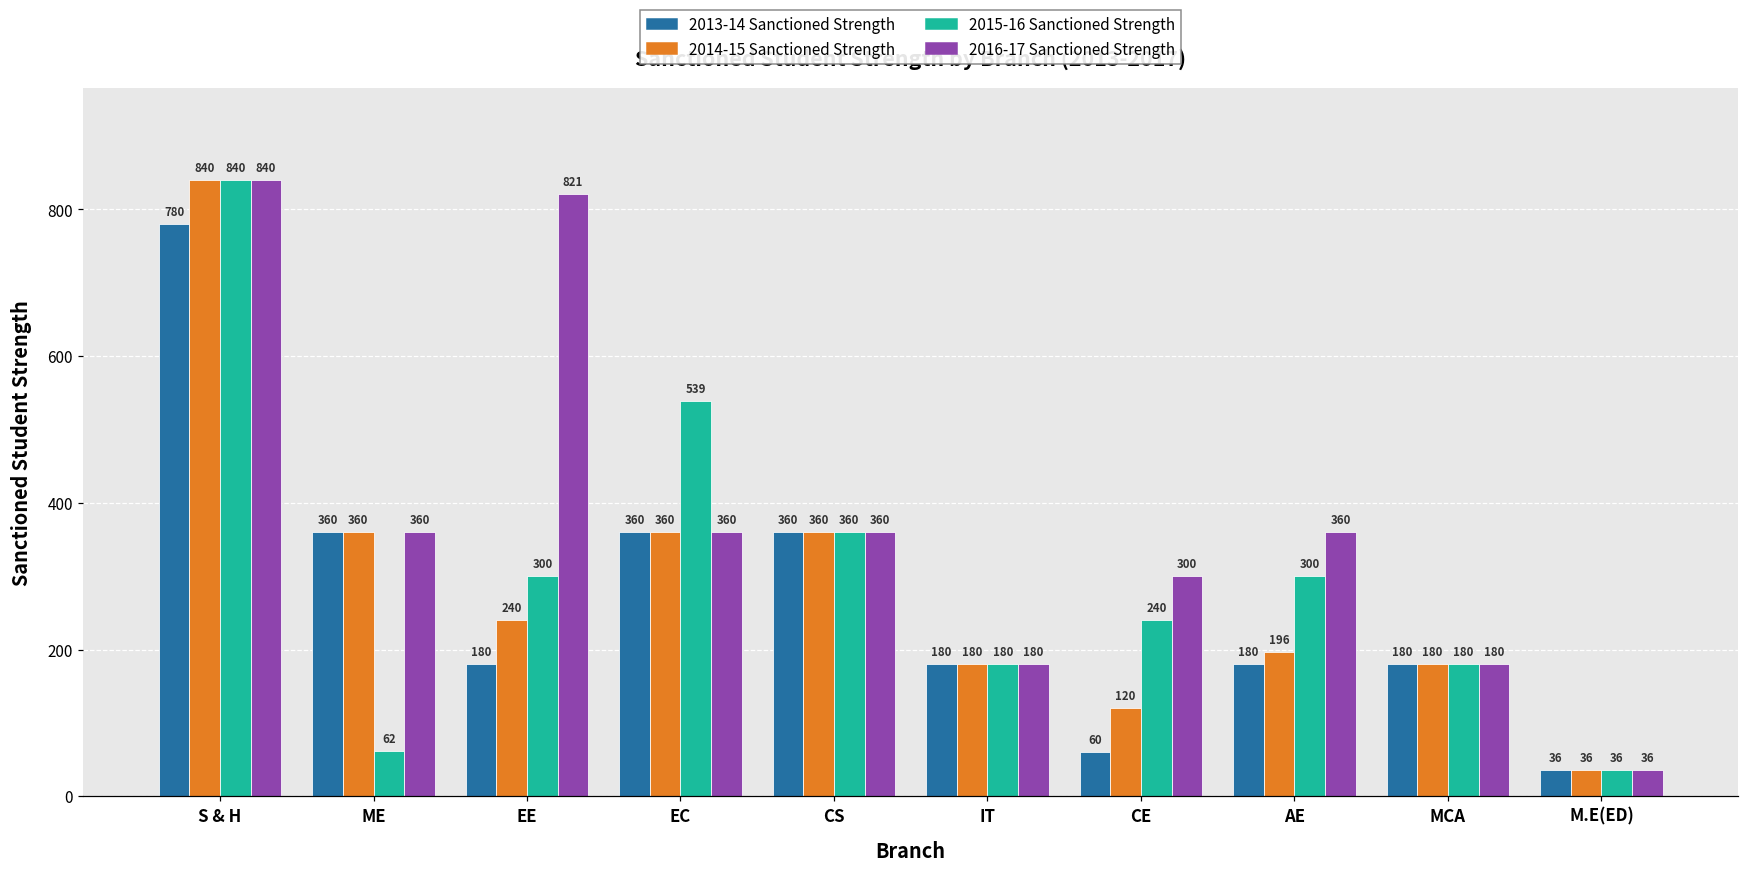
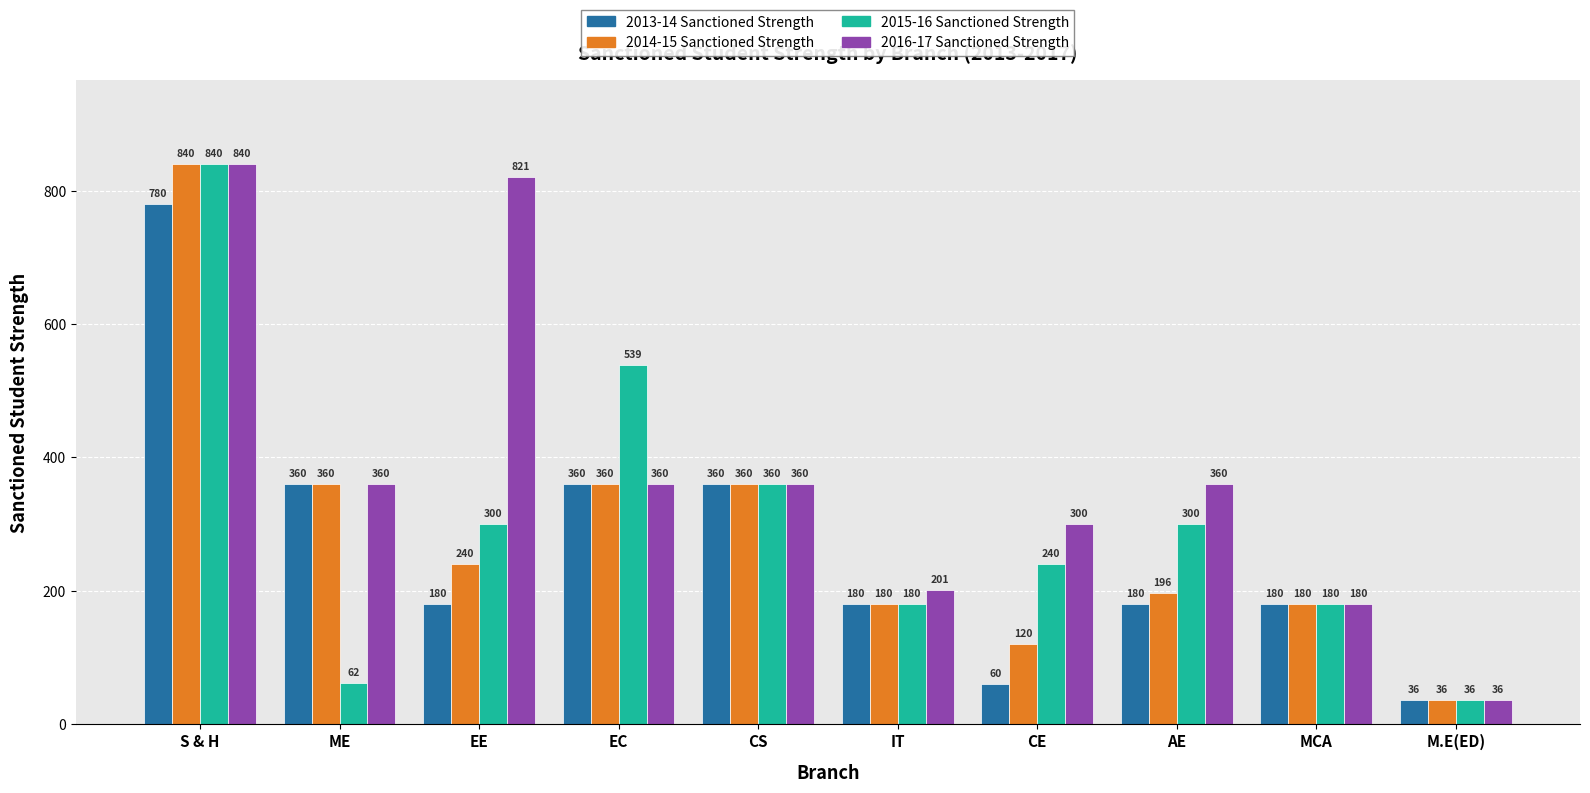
  {
    "2013-14 Sanctioned Strength": {
      "S & H": 780,
      "ME": 360,
      "EE": 180,
      "EC": 360,
      "CS": 360,
      "IT": 180,
      "CE": 60,
      "AE": 180,
      "MCA": 180,
      "M.E(ED)": 36
    },
    "2014-15 Sanctioned Strength": {
      "S & H": 840,
      "ME": 360,
      "EE": 240,
      "EC": 360,
      "CS": 360,
      "IT": 180,
      "CE": 120,
      "AE": 196,
      "MCA": 180,
      "M.E(ED)": 36
    },
    "2015-16 Sanctioned Strength": {
      "S & H": 840,
      "ME": 62,
      "EE": 300,
      "EC": 539,
      "CS": 360,
      "IT": 180,
      "CE": 240,
      "AE": 300,
      "MCA": 180,
      "M.E(ED)": 36
    },
    "2016-17 Sanctioned Strength": {
      "S & H": 840,
      "ME": 360,
      "EE": 821,
      "EC": 360,
      "CS": 360,
-     "IT": 180,
+     "IT": 201,
      "CE": 300,
      "AE": 360,
      "MCA": 180,
      "M.E(ED)": 36
    }
  }
